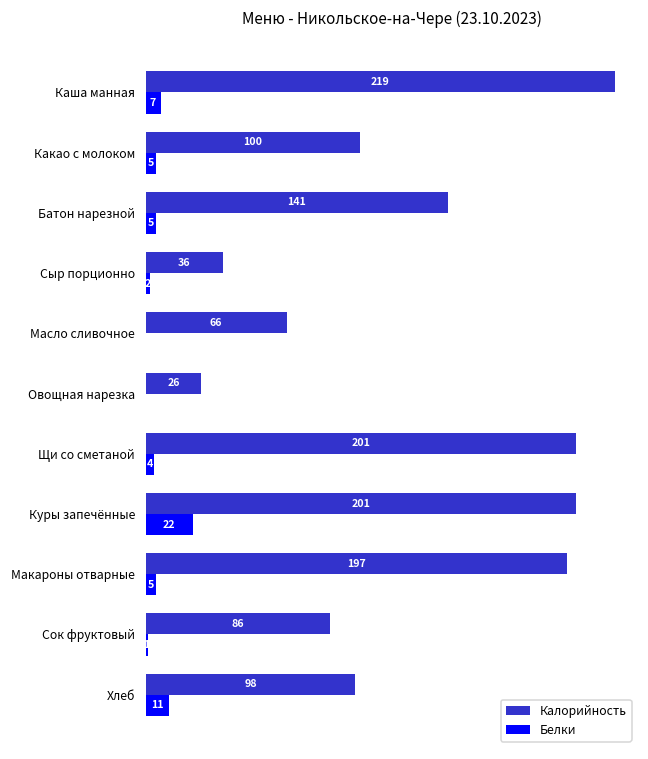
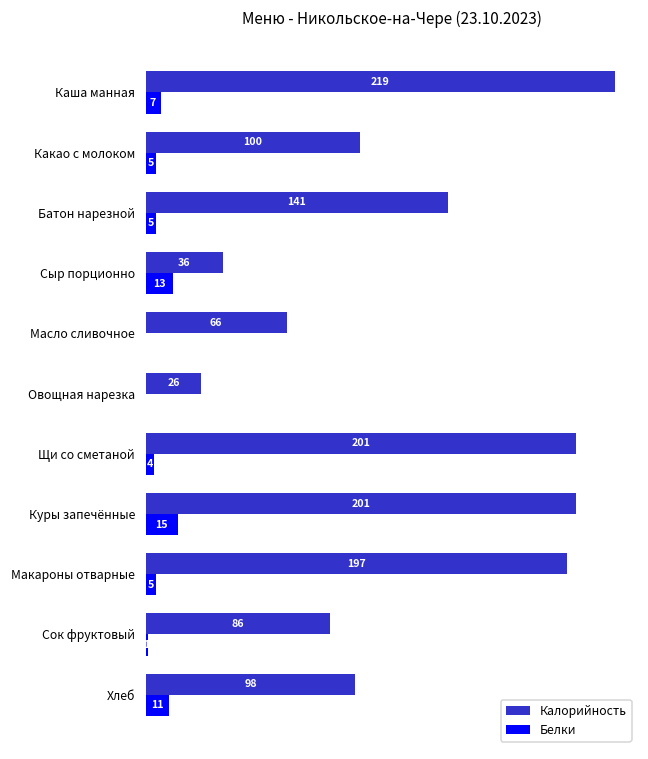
  {
    "Калорийность": {
      "Каша манная": 219,
      "Какао с молоком": 100,
      "Батон нарезной": 141,
      "Сыр порционно": 36,
      "Масло сливочное": 66,
      "Овощная нарезка": 26,
      "Щи со сметаной": 201,
      "Куры запечённые": 201,
      "Макароны отварные": 197,
      "Сок фруктовый": 86,
      "Хлеб": 98
    },
    "Белки": {
      "Каша манная": 7,
      "Какао с молоком": 5,
      "Батон нарезной": 5,
-     "Сыр порционно": 2,
+     "Сыр порционно": 13,
      "Щи со сметаной": 4,
-     "Куры запечённые": 22,
+     "Куры запечённые": 15,
      "Макароны отварные": 5,
      "Хлеб": 11
    }
  }
